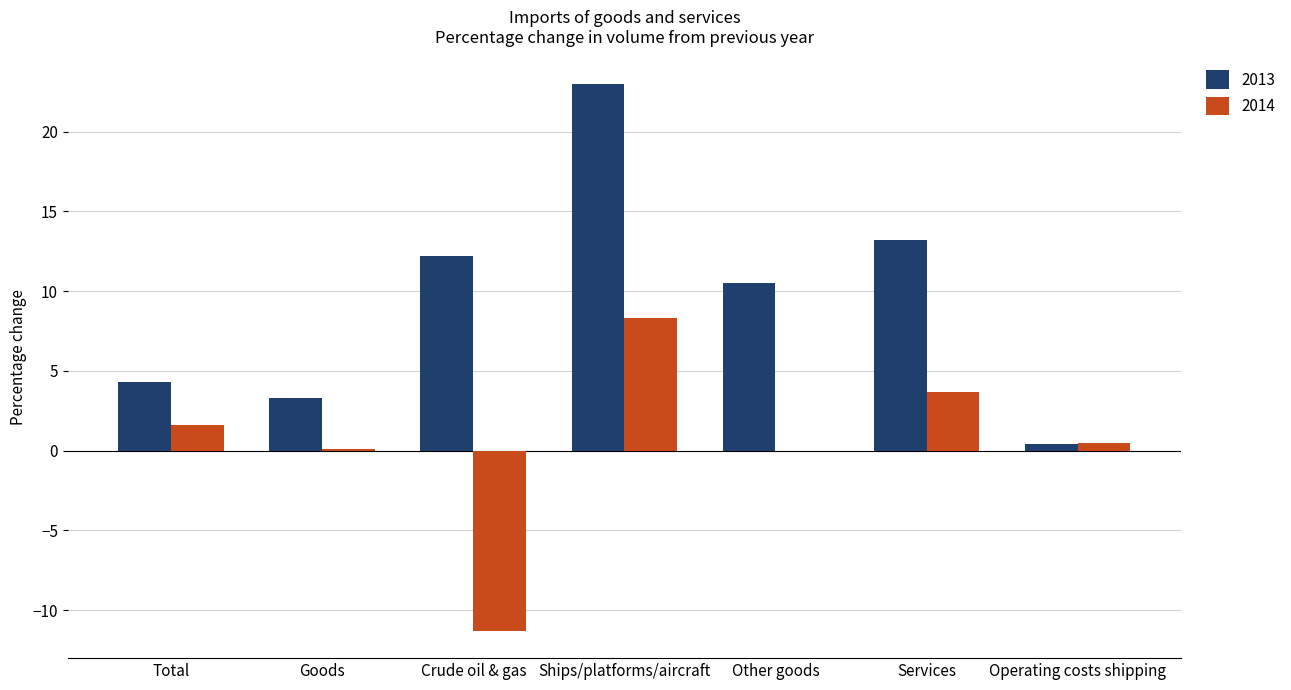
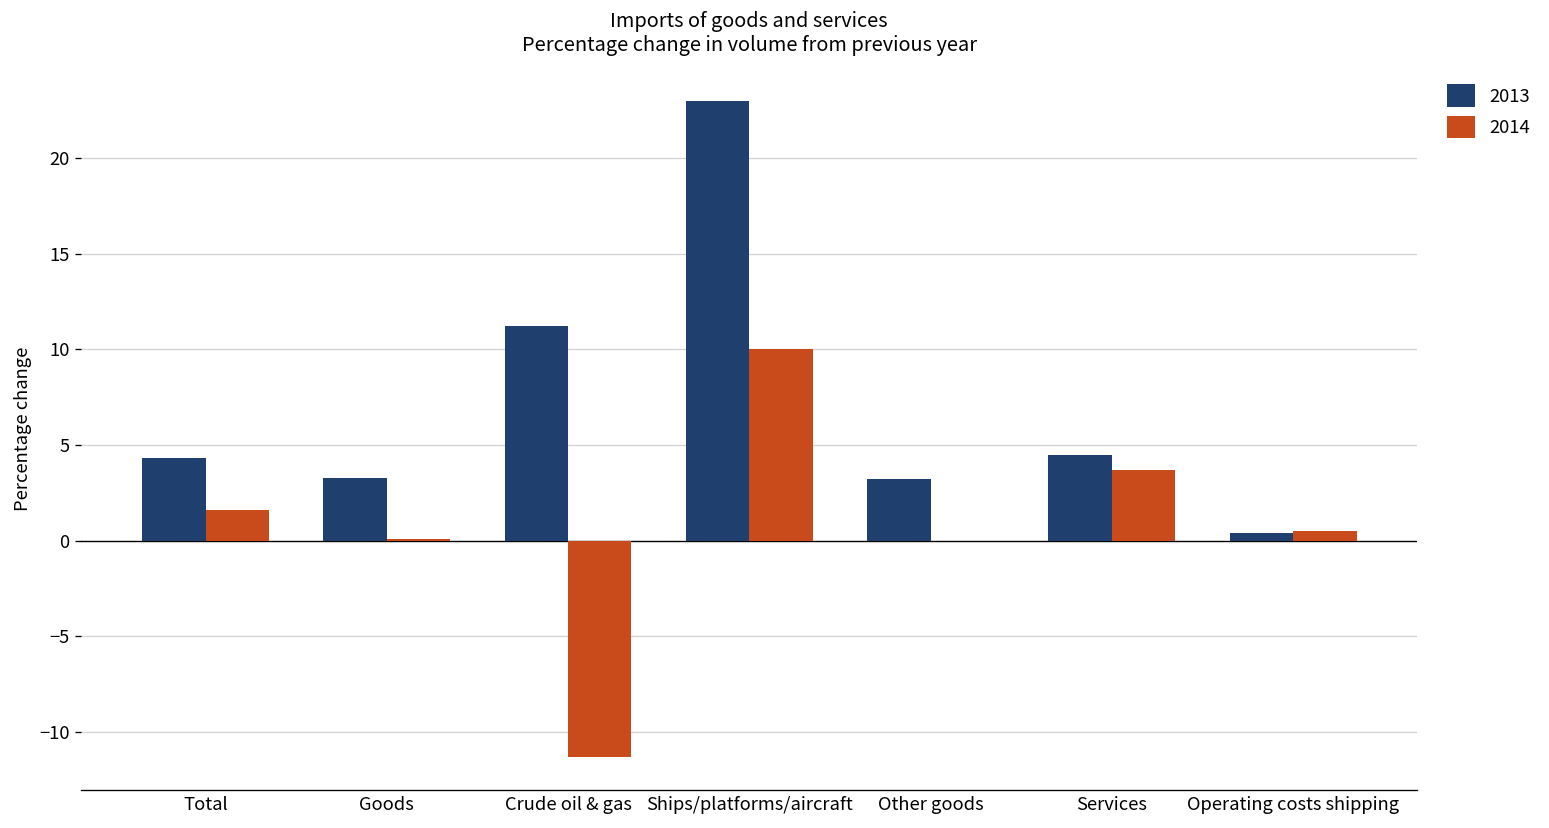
  {
    "2013": {
      "Total": 4.3,
      "Goods": 3.3,
-     "Crude oil & gas": 12.2,
+     "Crude oil & gas": 11.2,
      "Ships/platforms/aircraft": 23.0,
-     "Other goods": 10.5,
-     "Services": 13.2,
+     "Other goods": 3.2,
+     "Services": 4.5,
      "Operating costs shipping": 0.4
    },
    "2014": {
      "Total": 1.6,
      "Crude oil & gas": -11.3,
-     "Ships/platforms/aircraft": 8.3,
+     "Ships/platforms/aircraft": 10.0,
      "Other goods": 0.0,
      "Services": 3.7,
      "Operating costs shipping": 0.5
    }
  }
